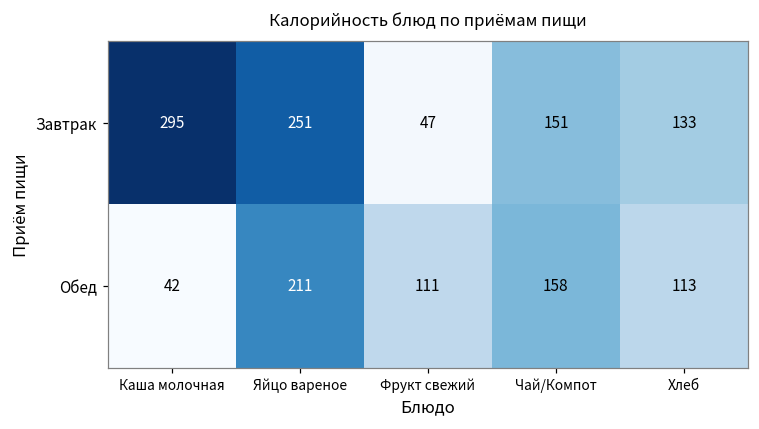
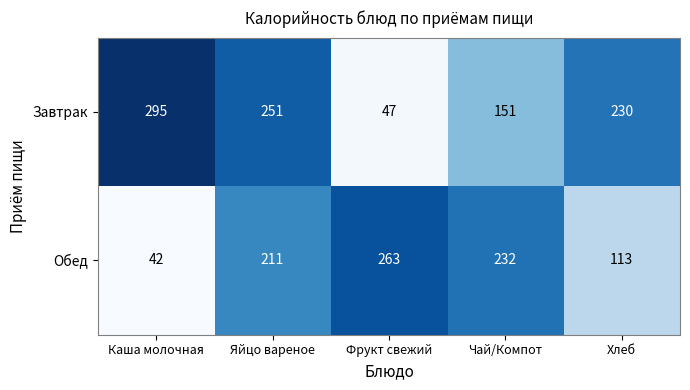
  {
    "Завтрак": {
      "Каша молочная": 295,
      "Яйцо вареное": 251,
      "Фрукт свежий": 47,
      "Чай/Компот": 151,
-     "Хлеб": 133
+     "Хлеб": 230
    },
    "Обед": {
      "Каша молочная": 42,
      "Яйцо вареное": 211,
-     "Фрукт свежий": 111,
-     "Чай/Компот": 158,
+     "Фрукт свежий": 263,
+     "Чай/Компот": 232,
      "Хлеб": 113
    }
  }
